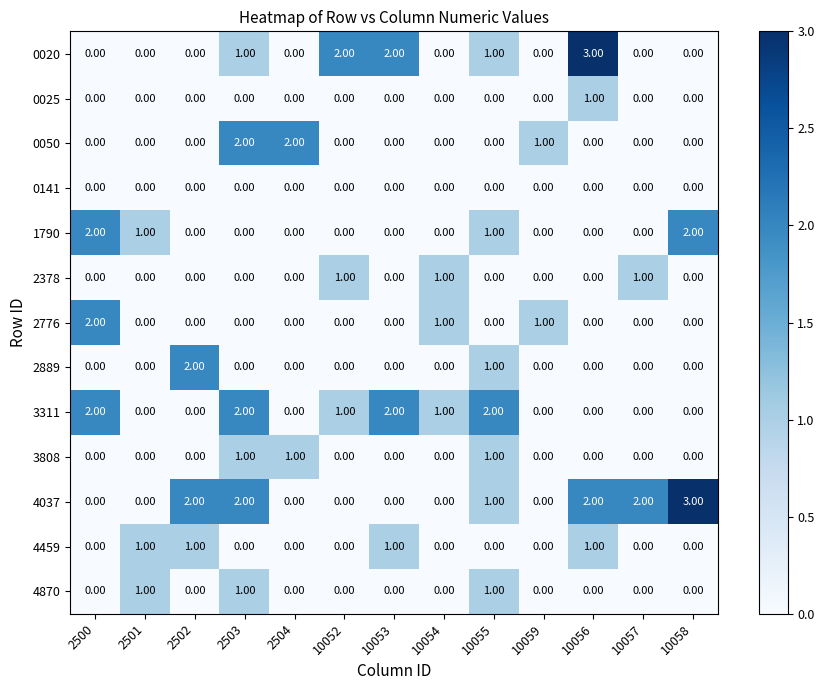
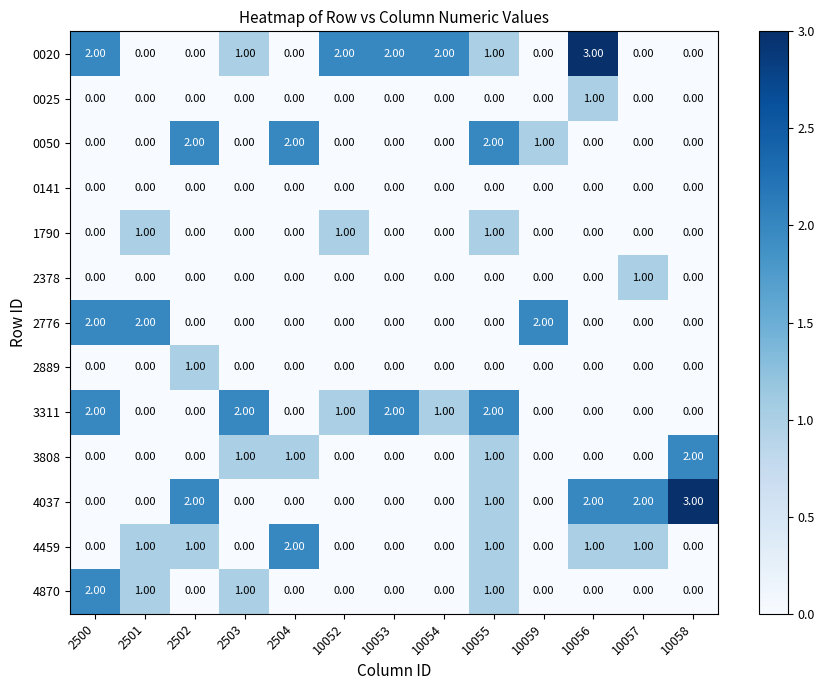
  {
    "0020": {
-     "2500": 0.00,
+     "2500": 2.00,
      "2501": 0.00,
      "2502": 0.00,
      "2503": 1.00,
      "2504": 0.00,
      "10052": 2.00,
      "10053": 2.00,
-     "10054": 0.00,
+     "10054": 2.00,
      "10055": 1.00,
      "10059": 0.00,
      "10056": 3.00,
      "10057": 0.00,
      "10058": 0.00
    },
    "0025": {
      "2500": 0.00,
      "2501": 0.00,
      "2502": 0.00,
      "2503": 0.00,
      "2504": 0.00,
      "10052": 0.00,
      "10053": 0.00,
      "10054": 0.00,
      "10055": 0.00,
      "10059": 0.00,
      "10056": 1.00,
      "10057": 0.00,
      "10058": 0.00
    },
    "0050": {
      "2500": 0.00,
      "2501": 0.00,
-     "2502": 0.00,
-     "2503": 2.00,
+     "2502": 2.00,
+     "2503": 0.00,
      "2504": 2.00,
      "10052": 0.00,
      "10053": 0.00,
      "10054": 0.00,
-     "10055": 0.00,
+     "10055": 2.00,
      "10059": 1.00,
      "10056": 0.00,
      "10057": 0.00,
      "10058": 0.00
    },
    "0141": {
      "2500": 0.00,
      "2501": 0.00,
      "2502": 0.00,
      "2503": 0.00,
      "2504": 0.00,
      "10052": 0.00,
      "10053": 0.00,
      "10054": 0.00,
      "10055": 0.00,
      "10059": 0.00,
      "10056": 0.00,
      "10057": 0.00,
      "10058": 0.00
    },
    "1790": {
-     "2500": 2.00,
+     "2500": 0.00,
      "2501": 1.00,
      "2502": 0.00,
      "2503": 0.00,
      "2504": 0.00,
-     "10052": 0.00,
+     "10052": 1.00,
      "10053": 0.00,
      "10054": 0.00,
      "10055": 1.00,
      "10059": 0.00,
      "10056": 0.00,
      "10057": 0.00,
-     "10058": 2.00
+     "10058": 0.00
    },
    "2378": {
      "2500": 0.00,
      "2501": 0.00,
      "2502": 0.00,
      "2503": 0.00,
      "2504": 0.00,
-     "10052": 1.00,
+     "10052": 0.00,
      "10053": 0.00,
-     "10054": 1.00,
+     "10054": 0.00,
      "10055": 0.00,
      "10059": 0.00,
      "10056": 0.00,
      "10057": 1.00,
      "10058": 0.00
    },
    "2776": {
      "2500": 2.00,
-     "2501": 0.00,
+     "2501": 2.00,
      "2502": 0.00,
      "2503": 0.00,
      "2504": 0.00,
      "10052": 0.00,
      "10053": 0.00,
-     "10054": 1.00,
+     "10054": 0.00,
      "10055": 0.00,
-     "10059": 1.00,
+     "10059": 2.00,
      "10056": 0.00,
      "10057": 0.00,
      "10058": 0.00
    },
    "2889": {
      "2500": 0.00,
      "2501": 0.00,
-     "2502": 2.00,
+     "2502": 1.00,
      "2503": 0.00,
      "2504": 0.00,
      "10052": 0.00,
      "10053": 0.00,
      "10054": 0.00,
-     "10055": 1.00,
+     "10055": 0.00,
      "10059": 0.00,
      "10056": 0.00,
      "10057": 0.00,
      "10058": 0.00
    },
    "3311": {
      "2500": 2.00,
      "2501": 0.00,
      "2502": 0.00,
      "2503": 2.00,
      "2504": 0.00,
      "10052": 1.00,
      "10053": 2.00,
      "10054": 1.00,
      "10055": 2.00,
      "10059": 0.00,
      "10056": 0.00,
      "10057": 0.00,
      "10058": 0.00
    },
    "3808": {
      "2500": 0.00,
      "2501": 0.00,
      "2502": 0.00,
      "2503": 1.00,
      "2504": 1.00,
      "10052": 0.00,
      "10053": 0.00,
      "10054": 0.00,
      "10055": 1.00,
      "10059": 0.00,
      "10056": 0.00,
      "10057": 0.00,
-     "10058": 0.00
+     "10058": 2.00
    },
    "4037": {
      "2500": 0.00,
      "2501": 0.00,
      "2502": 2.00,
-     "2503": 2.00,
+     "2503": 0.00,
      "2504": 0.00,
      "10052": 0.00,
      "10053": 0.00,
      "10054": 0.00,
      "10055": 1.00,
      "10059": 0.00,
      "10056": 2.00,
      "10057": 2.00,
      "10058": 3.00
    },
    "4459": {
      "2500": 0.00,
      "2501": 1.00,
      "2502": 1.00,
      "2503": 0.00,
-     "2504": 0.00,
+     "2504": 2.00,
      "10052": 0.00,
-     "10053": 1.00,
+     "10053": 0.00,
      "10054": 0.00,
-     "10055": 0.00,
+     "10055": 1.00,
      "10059": 0.00,
      "10056": 1.00,
-     "10057": 0.00,
+     "10057": 1.00,
      "10058": 0.00
    },
    "4870": {
-     "2500": 0.00,
+     "2500": 2.00,
      "2501": 1.00,
      "2502": 0.00,
      "2503": 1.00,
      "2504": 0.00,
      "10052": 0.00,
      "10053": 0.00,
      "10054": 0.00,
      "10055": 1.00,
      "10059": 0.00,
      "10056": 0.00,
      "10057": 0.00,
      "10058": 0.00
    }
  }
